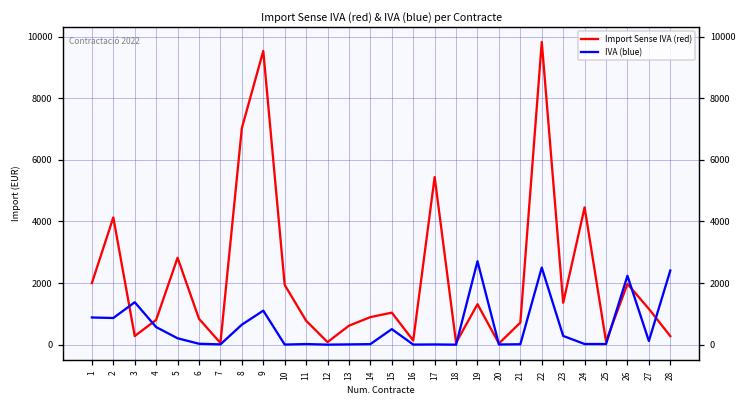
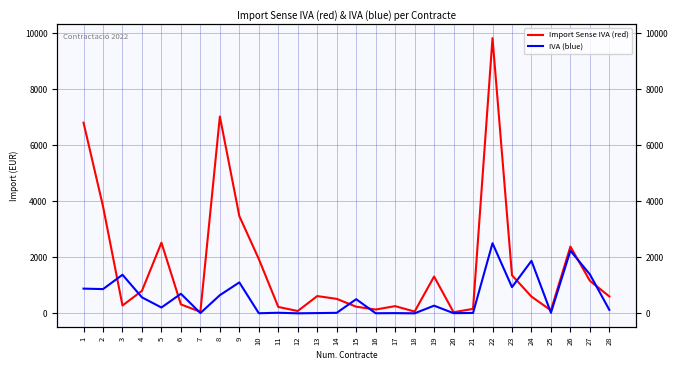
  {
    "Import Sense IVA (red)": {
-     "1": 2000,
-     "2": 4100,
+     "1": 6800,
+     "2": 3800,
      "3": 300,
      "4": 800,
-     "5": 2800,
-     "6": 800,
+     "5": 2500,
+     "6": 300,
      "8": 7000,
-     "9": 9500,
+     "9": 3500,
      "10": 1900,
-     "11": 800,
+     "11": 200,
      "13": 600,
-     "14": 900,
-     "15": 1000,
+     "14": 500,
+     "15": 200,
      "16": 100,
-     "17": 5400,
+     "17": 300,
      "19": 1300,
-     "21": 700,
+     "21": 200,
      "22": 9800,
      "23": 1400,
-     "24": 4500,
-     "26": 2000,
+     "24": 600,
+     "26": 2400,
      "27": 1200,
-     "28": 300
+     "28": 600
    },
    "IVA (blue)": {
      "1": 900,
      "2": 900,
      "3": 1400,
      "4": 600,
      "5": 200,
-     "6": 0,
+     "6": 700,
      "8": 700,
      "9": 1100,
      "10": 0,
      "11": 0,
      "13": 0,
      "14": 0,
      "15": 500,
      "16": 0,
      "17": 0,
-     "19": 2700,
+     "19": 300,
      "21": 0,
      "22": 2500,
-     "23": 300,
-     "24": 0,
+     "23": 900,
+     "24": 1900,
      "26": 2200,
-     "27": 100,
-     "28": 2400
+     "27": 1400,
+     "28": 100
    }
  }
